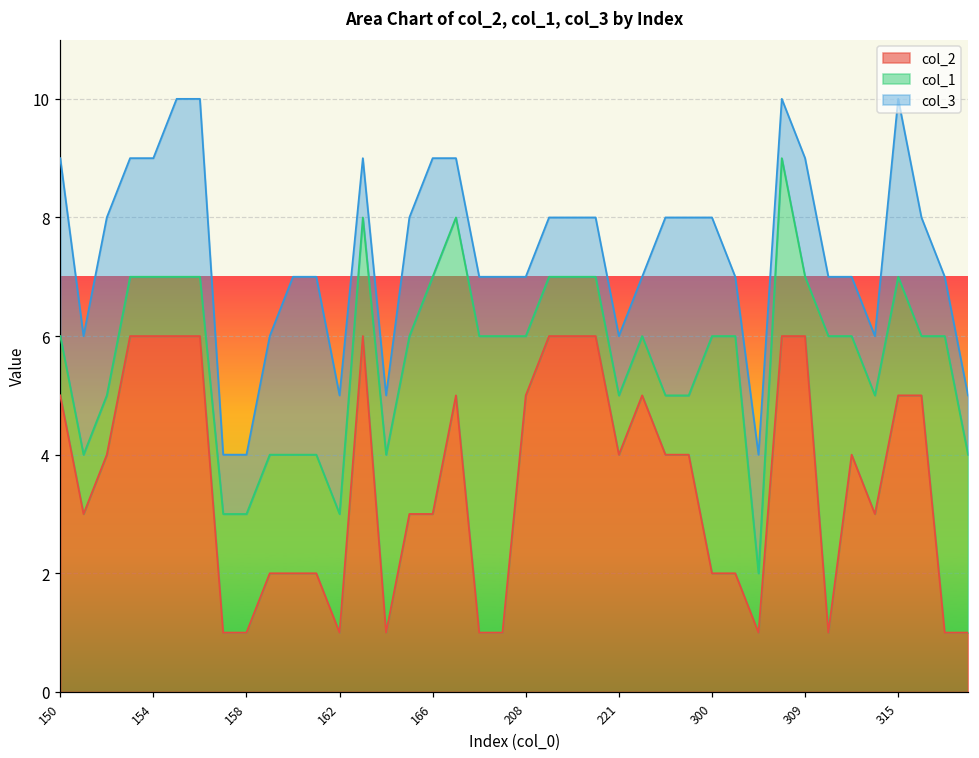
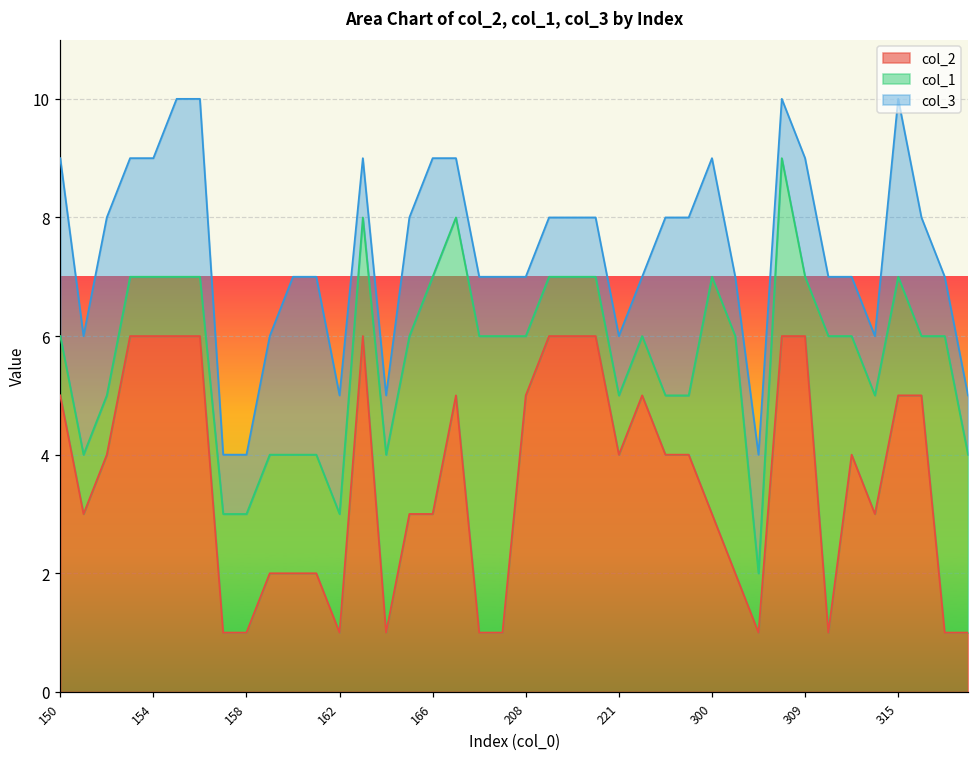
  {
    "col_2": {
      "150": 5,
      "154": 6,
      "158": 1,
      "162": 1,
      "166": 3,
      "208": 5,
      "221": 4,
-     "300": 2,
+     "300": 3,
      "309": 6,
      "315": 5
    },
    "col_1": {
      "150": 1,
      "154": 1,
      "158": 2,
      "162": 2,
      "166": 4,
      "208": 1,
      "221": 1,
      "300": 4,
      "309": 1,
      "315": 2
    },
    "col_3": {
      "150": 3,
      "154": 2,
      "158": 1,
      "162": 2,
      "166": 2,
      "208": 1,
      "221": 1,
      "300": 2,
      "309": 2
    }
  }
